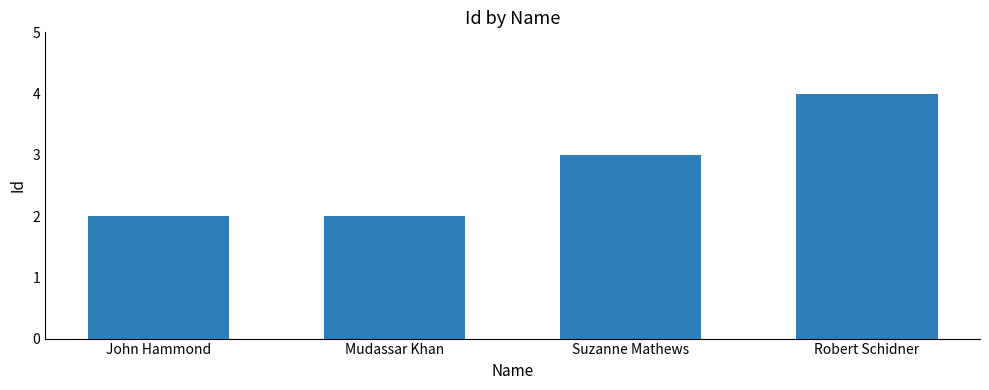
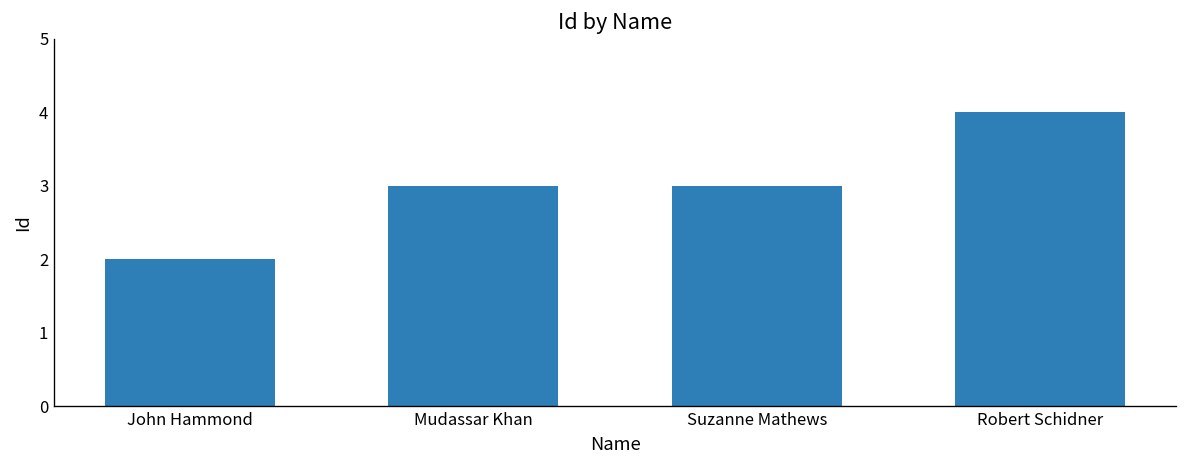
  {
    "John Hammond": 2,
-   "Mudassar Khan": 2,
+   "Mudassar Khan": 3,
    "Suzanne Mathews": 3,
    "Robert Schidner": 4
  }
